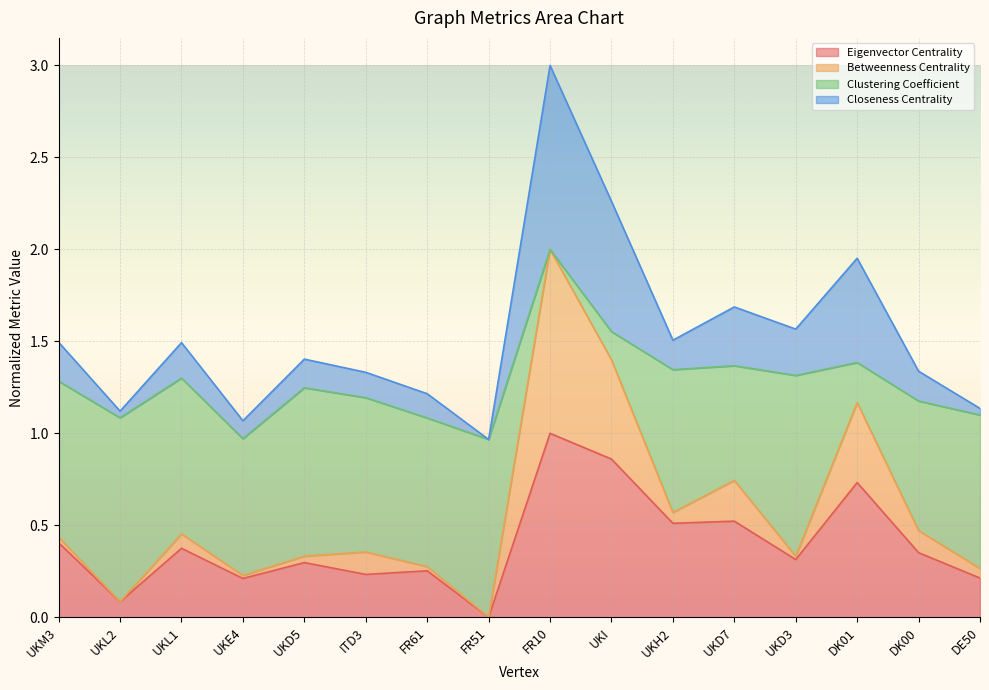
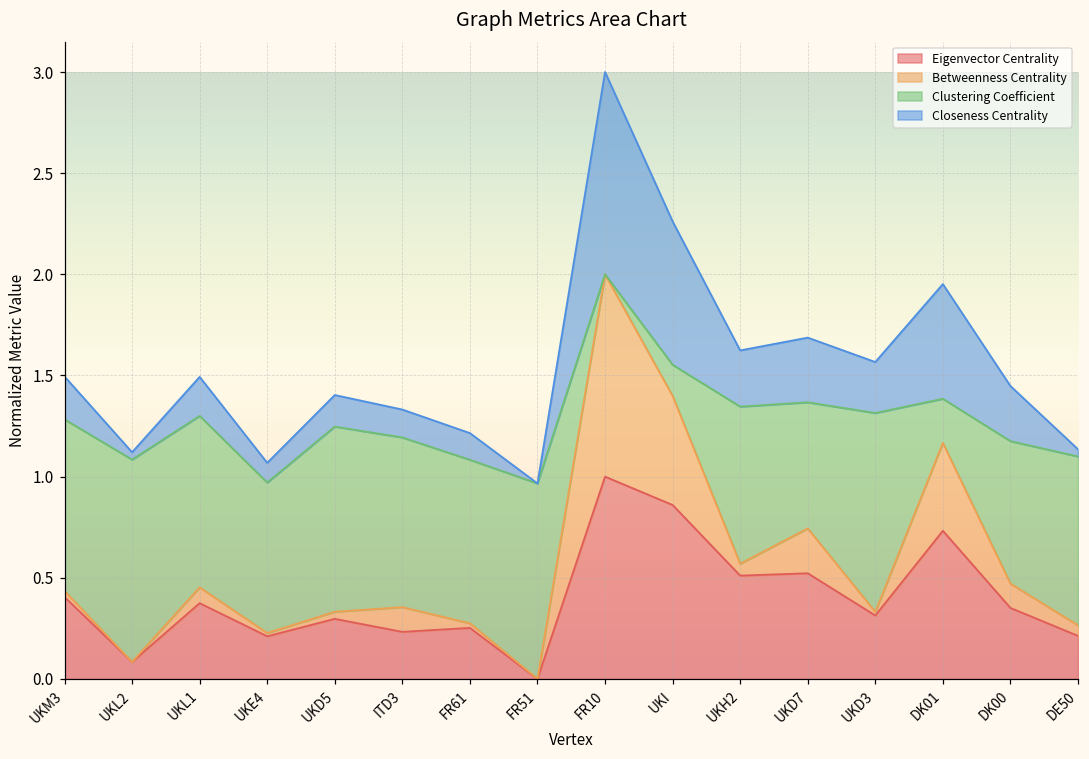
  {
    "Clustering Coefficient": {
      "UKM3": 0.85,
      "UKL2": 1.00,
      "UKL1": 0.85,
      "UKE4": 0.74,
      "UKD5": 0.92,
      "ITD3": 0.84,
      "FR61": 0.81,
      "UKI": 0.15,
      "UKH2": 0.78,
      "UKD7": 0.62,
      "UKD3": 0.98,
      "DK01": 0.22,
      "DK00": 0.70,
      "DE50": 0.83
    },
    "Closeness Centrality": {
      "UKM3": 0.21,
      "UKL2": 0.04,
      "UKL1": 0.19,
      "UKE4": 0.10,
      "UKD5": 0.16,
      "ITD3": 0.14,
      "FR61": 0.13,
      "FR10": 1.00,
      "UKI": 0.71,
-     "UKH2": 0.16,
+     "UKH2": 0.28,
      "UKD7": 0.32,
      "UKD3": 0.25,
      "DK01": 0.57,
-     "DK00": 0.16,
+     "DK00": 0.27,
      "DE50": 0.04
    }
  }
